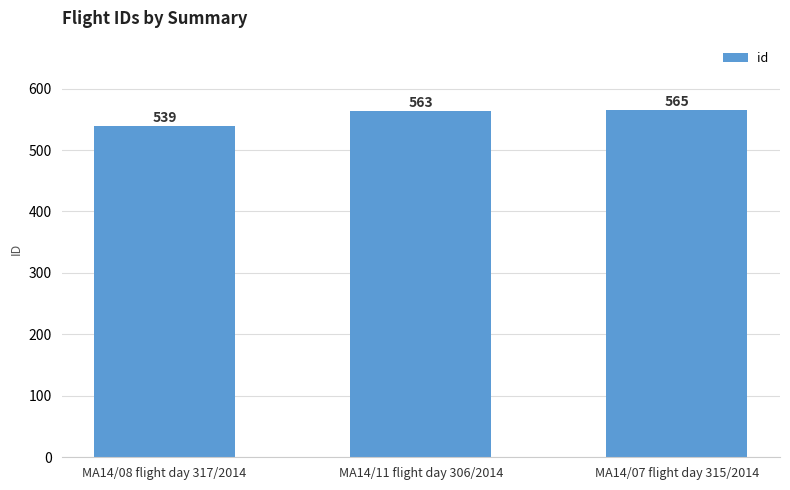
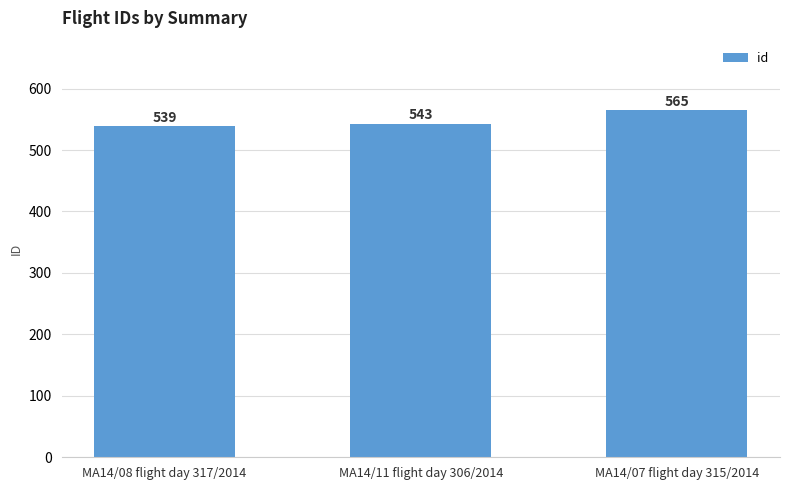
  {
    "MA14/08 flight day 317/2014": 539,
-   "MA14/11 flight day 306/2014": 563,
+   "MA14/11 flight day 306/2014": 543,
    "MA14/07 flight day 315/2014": 565
  }
